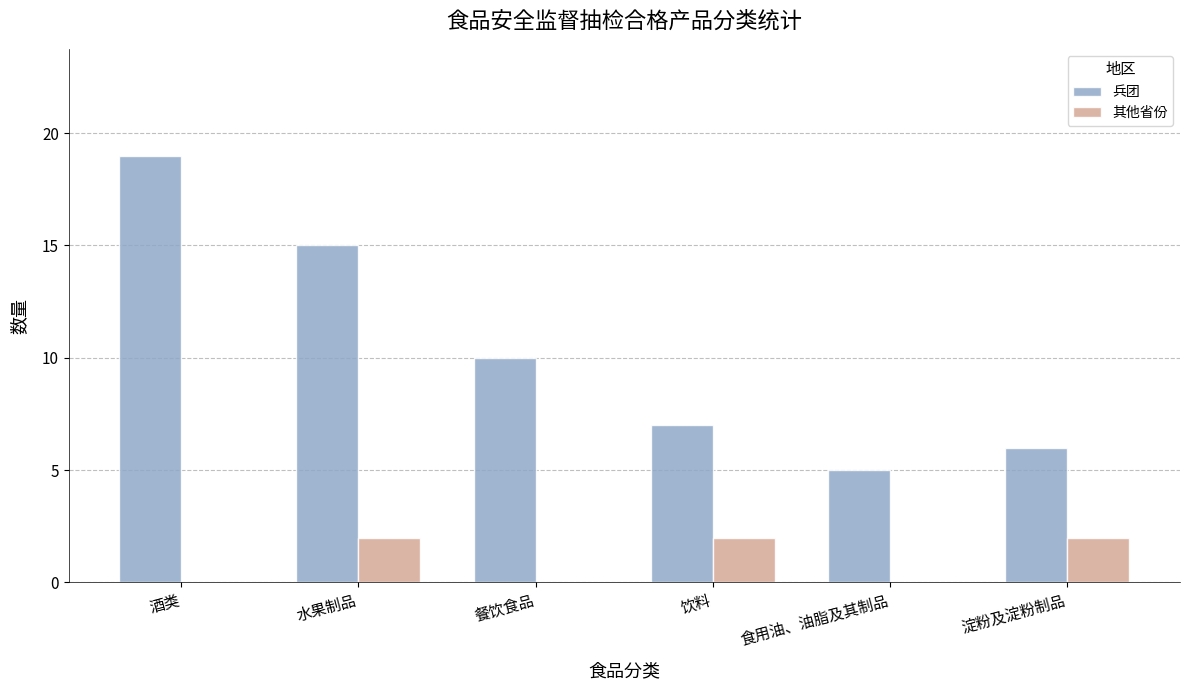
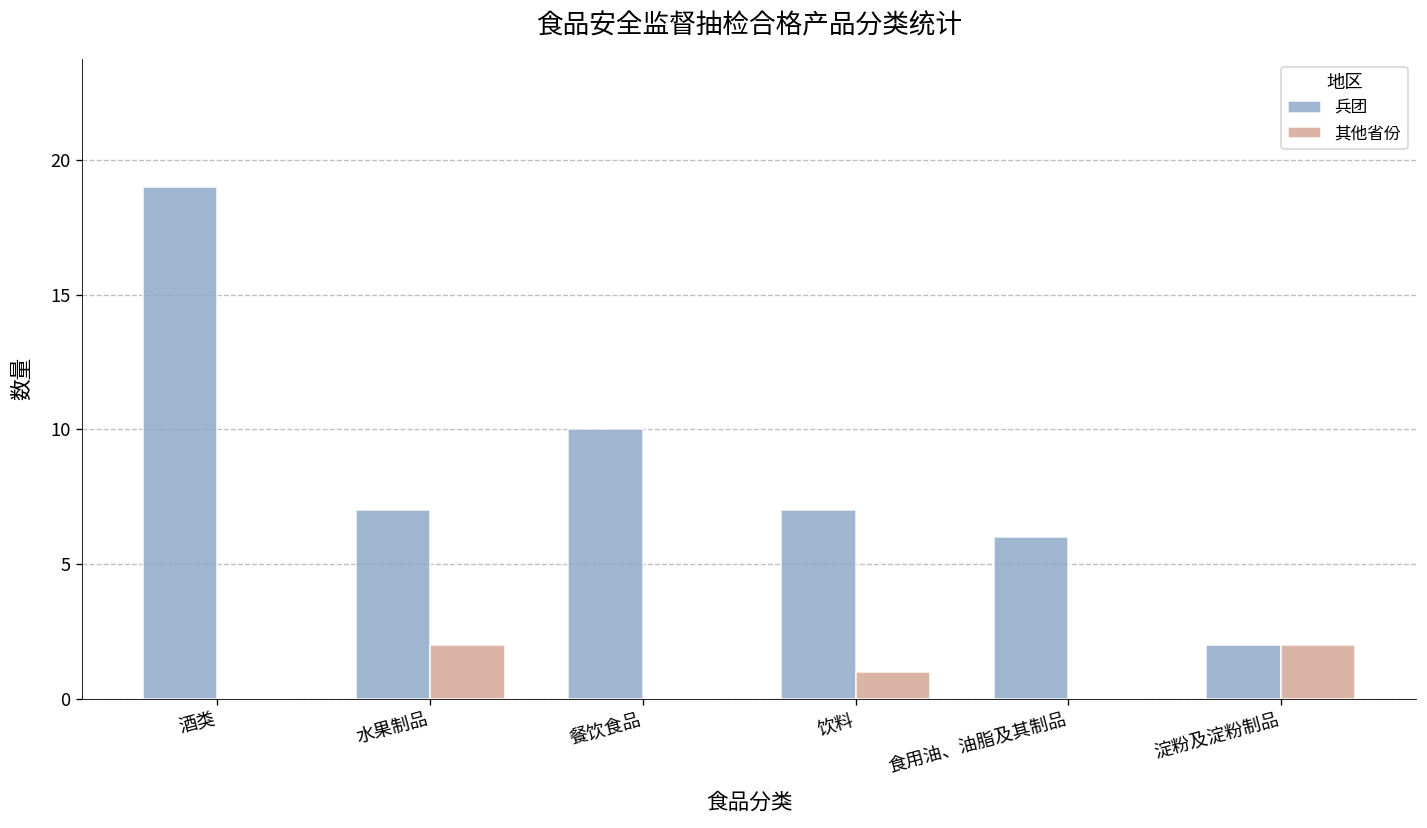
  {
    "兵团": {
      "酒类": 19,
-     "水果制品": 15,
+     "水果制品": 7,
      "餐饮食品": 10,
      "饮料": 7,
-     "食用油、油脂及其制品": 5,
-     "淀粉及淀粉制品": 6
+     "食用油、油脂及其制品": 6,
+     "淀粉及淀粉制品": 2
    },
    "其他省份": {
      "酒类": 0,
      "水果制品": 2,
      "餐饮食品": 0,
-     "饮料": 2,
+     "饮料": 1,
      "食用油、油脂及其制品": 0,
      "淀粉及淀粉制品": 2
    }
  }
